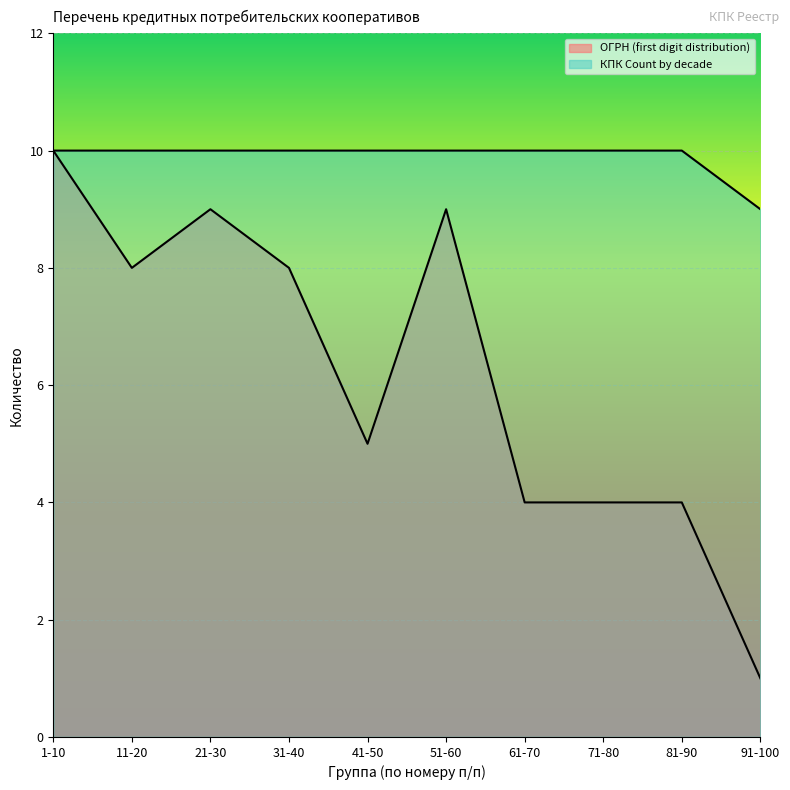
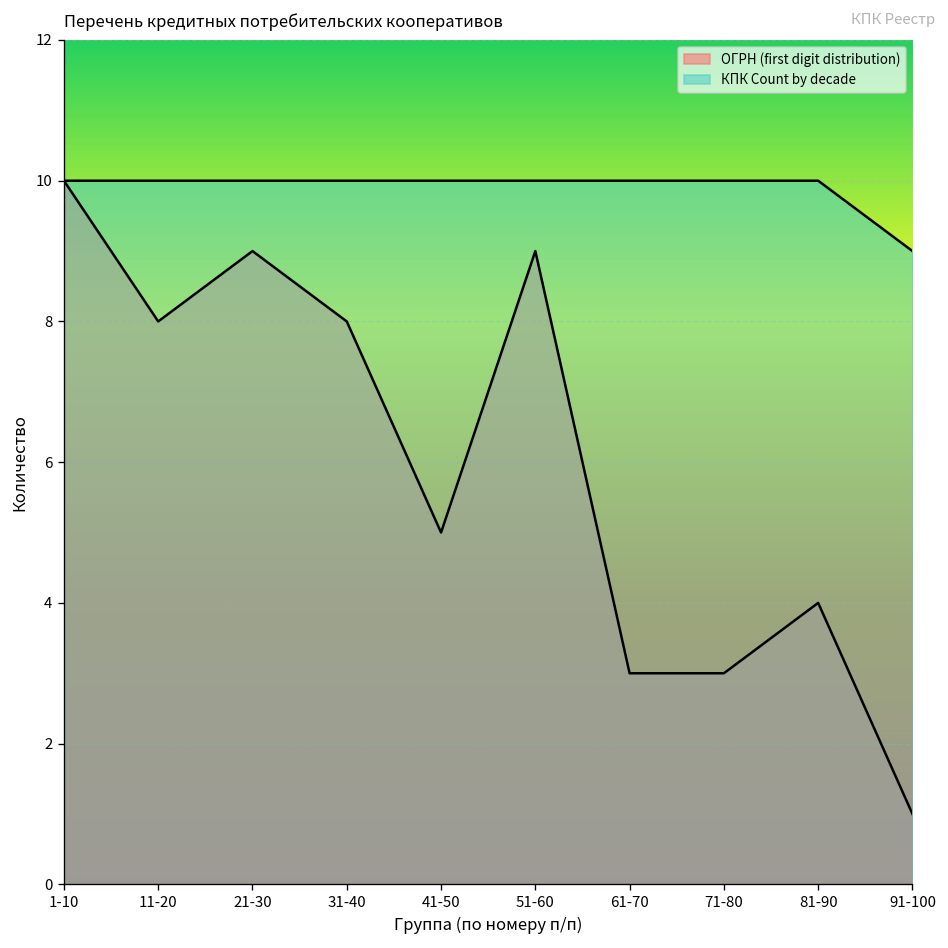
  {
    "ОГРН (first digit distribution)": {
      "11-20": 8,
      "21-30": 9,
      "31-40": 8,
      "41-50": 5,
      "51-60": 9,
-     "61-70": 4,
-     "71-80": 4,
+     "61-70": 3,
+     "71-80": 3,
      "81-90": 4,
      "91-100": 1
    },
    "КПК Count by decade": {
      "11-20": 10,
      "21-30": 10,
      "31-40": 10,
      "41-50": 10,
      "51-60": 10,
      "61-70": 10,
      "71-80": 10,
      "81-90": 10,
      "91-100": 9
    }
  }
